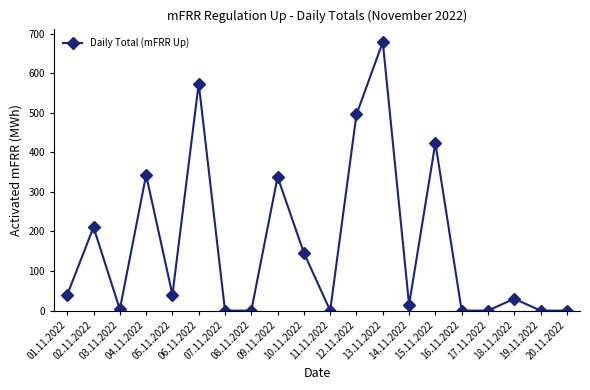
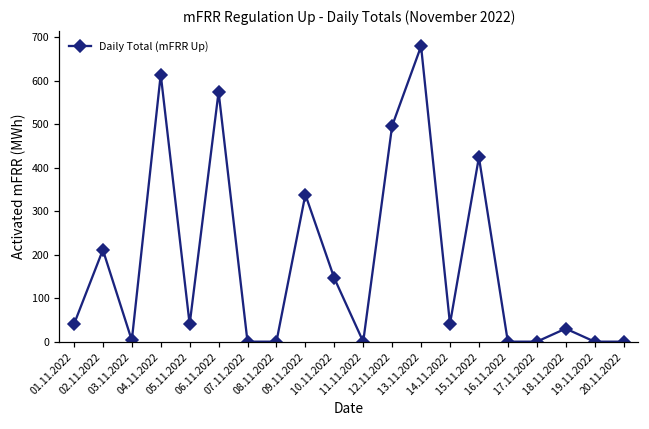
  {
    "01.11.2022": 40,
    "02.11.2022": 210,
    "03.11.2022": 0,
-   "04.11.2022": 340,
+   "04.11.2022": 610,
    "05.11.2022": 40,
    "06.11.2022": 570,
    "07.11.2022": 0,
    "08.11.2022": 0,
    "09.11.2022": 340,
    "10.11.2022": 150,
    "11.11.2022": 0,
    "12.11.2022": 500,
    "13.11.2022": 680,
-   "14.11.2022": 20,
+   "14.11.2022": 40,
    "15.11.2022": 420,
    "16.11.2022": 0,
    "17.11.2022": 0,
    "18.11.2022": 30,
    "19.11.2022": 0,
    "20.11.2022": 0
  }
